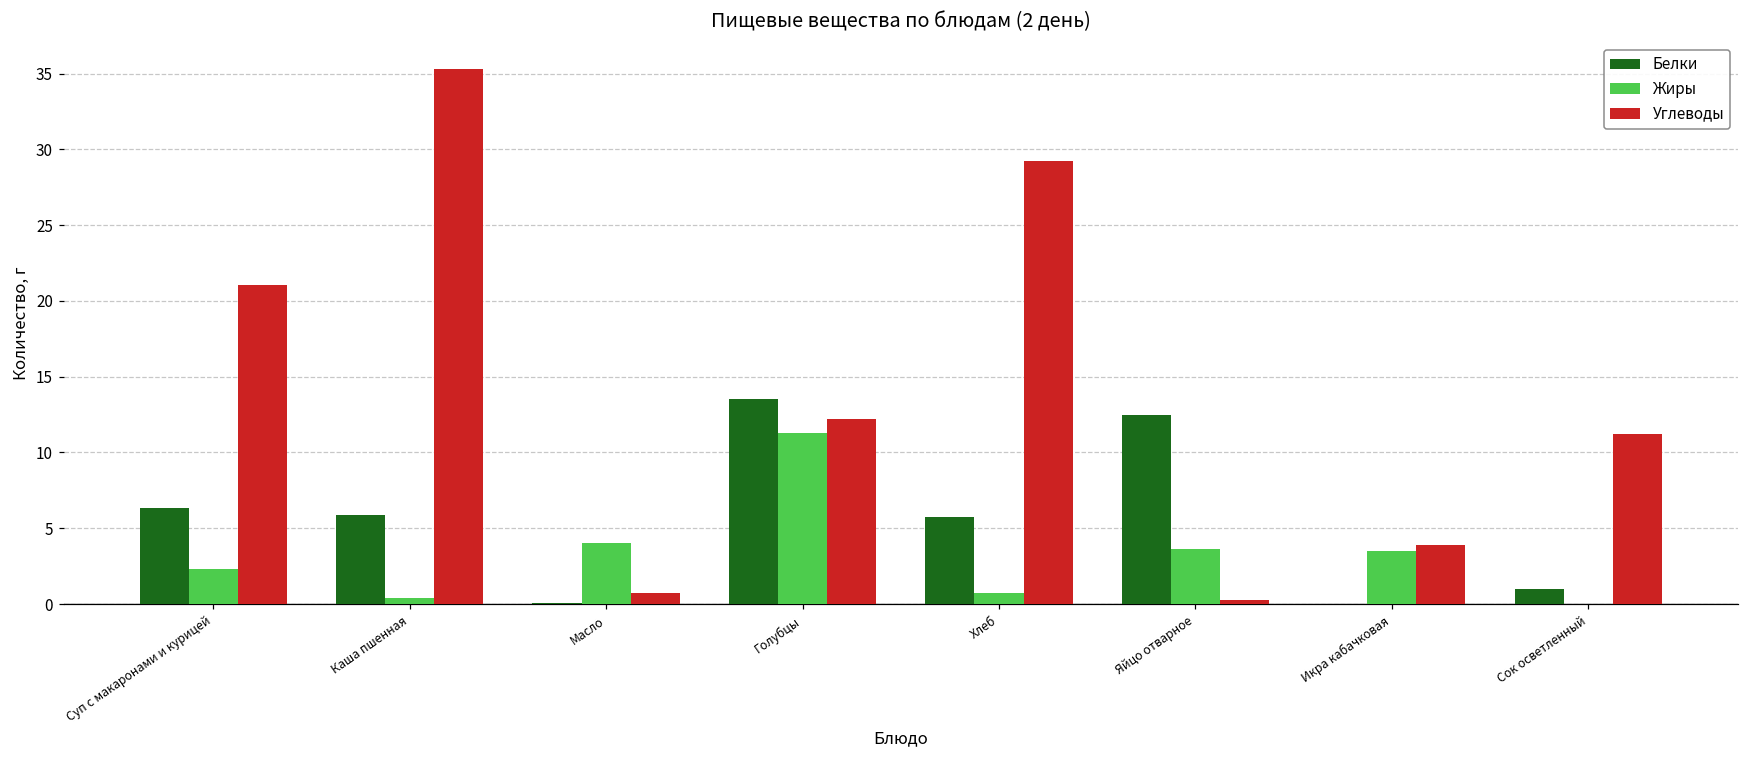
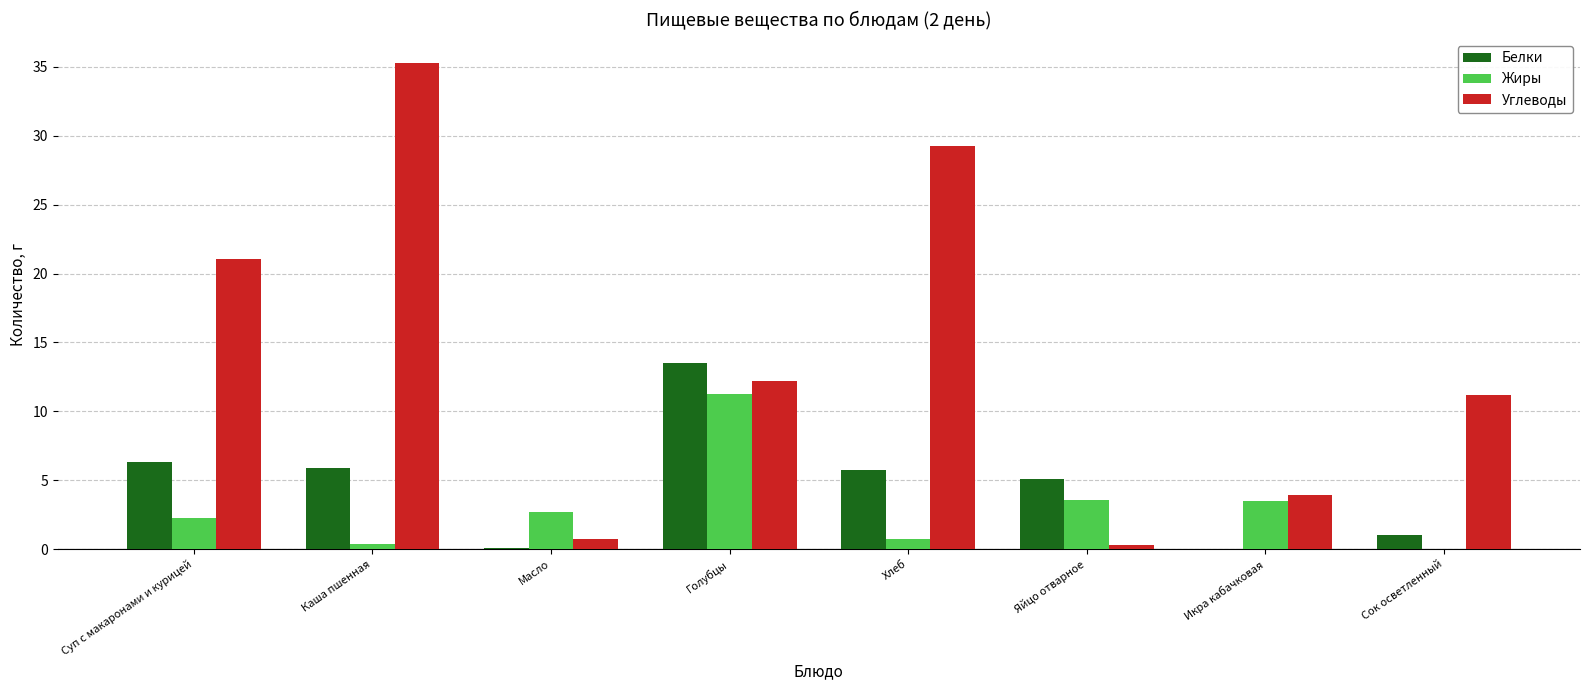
  {
    "Белки": {
      "Суп с макаронами и курицей": 6.3,
      "Каша пшенная": 5.9,
      "Голубцы": 13.5,
      "Хлеб": 5.8,
-     "Яйцо отварное": 12.5,
+     "Яйцо отварное": 5.1,
      "Икра кабачковая": 0.0,
      "Сок осветленный": 1.0
    },
    "Жиры": {
      "Суп с макаронами и курицей": 2.3,
      "Каша пшенная": 0.4,
-     "Масло": 4.0,
+     "Масло": 2.7,
      "Голубцы": 11.3,
      "Хлеб": 0.7,
      "Яйцо отварное": 3.6,
      "Икра кабачковая": 3.5,
      "Сок осветленный": 0.0
    },
    "Углеводы": {
      "Суп с макаронами и курицей": 21.0,
      "Каша пшенная": 35.3,
      "Масло": 0.8,
      "Голубцы": 12.2,
      "Хлеб": 29.2,
      "Яйцо отварное": 0.3,
      "Икра кабачковая": 3.9,
      "Сок осветленный": 11.2
    }
  }
